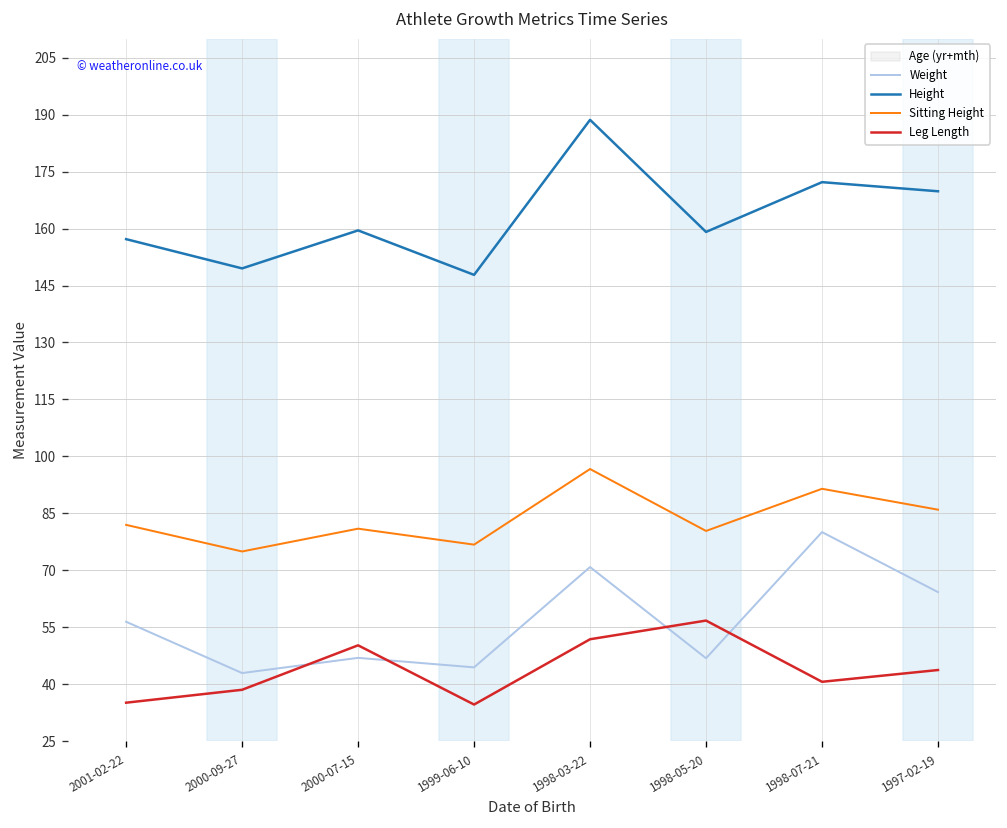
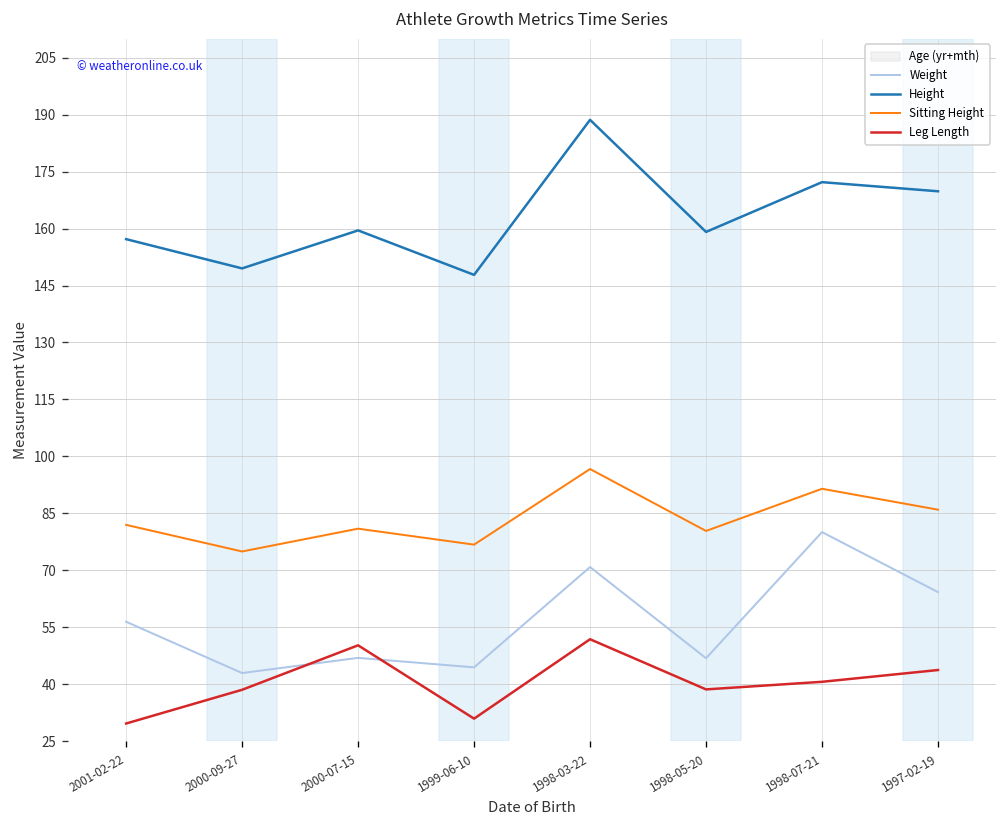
  {
    "Height": {
      "2001-02-22": 157,
      "2000-09-27": 150,
      "2000-07-15": 160,
      "1999-06-10": 148,
      "1998-03-22": 189,
      "1998-05-20": 159,
      "1998-07-21": 172,
      "1997-02-19": 170
    },
    "Sitting Height": {
      "2001-02-22": 82,
      "2000-09-27": 75,
      "2000-07-15": 81,
      "1999-06-10": 77,
      "1998-03-22": 97,
      "1998-05-20": 80,
      "1998-07-21": 92,
      "1997-02-19": 86
    },
    "Leg Length": {
-     "2001-02-22": 35,
+     "2001-02-22": 30,
      "2000-09-27": 39,
      "2000-07-15": 50,
-     "1999-06-10": 35,
+     "1999-06-10": 31,
      "1998-03-22": 52,
-     "1998-05-20": 57,
+     "1998-05-20": 39,
      "1998-07-21": 41,
      "1997-02-19": 44
    }
  }
